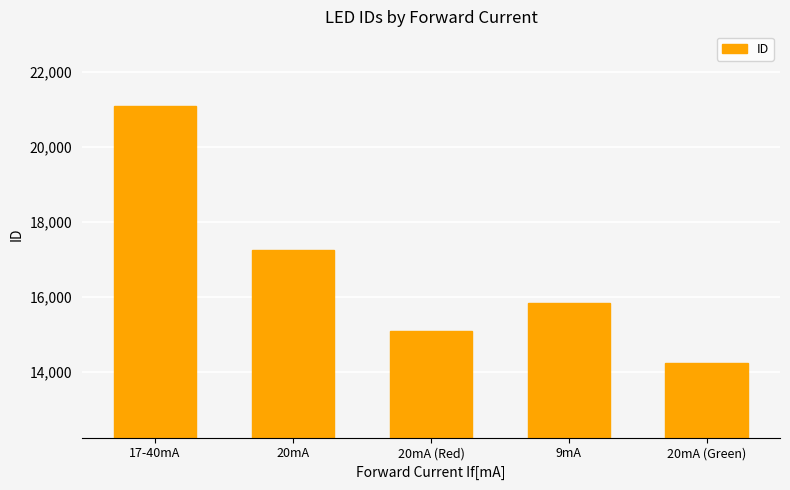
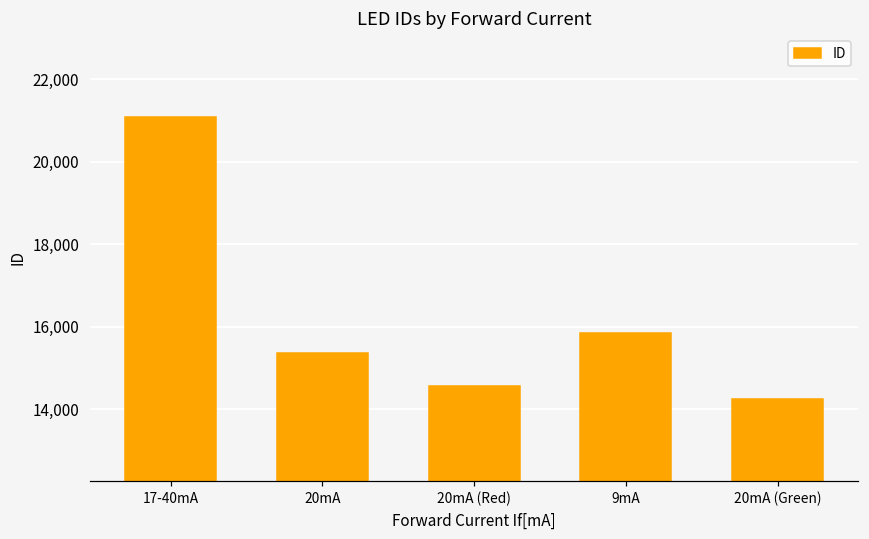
  {
    "17-40mA": "21,100",
-   "20mA": "17,300",
-   "20mA (Red)": "15,100",
+   "20mA": "15,400",
+   "20mA (Red)": "14,600",
    "9mA": "15,800",
    "20mA (Green)": "14,300"
  }
